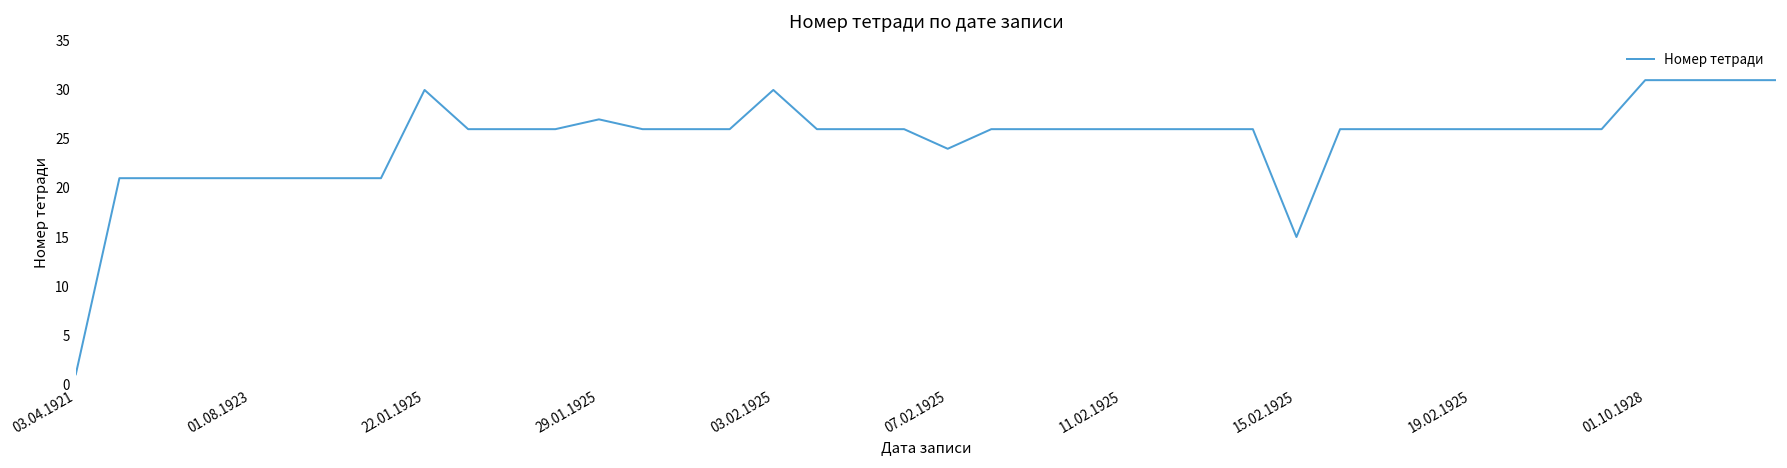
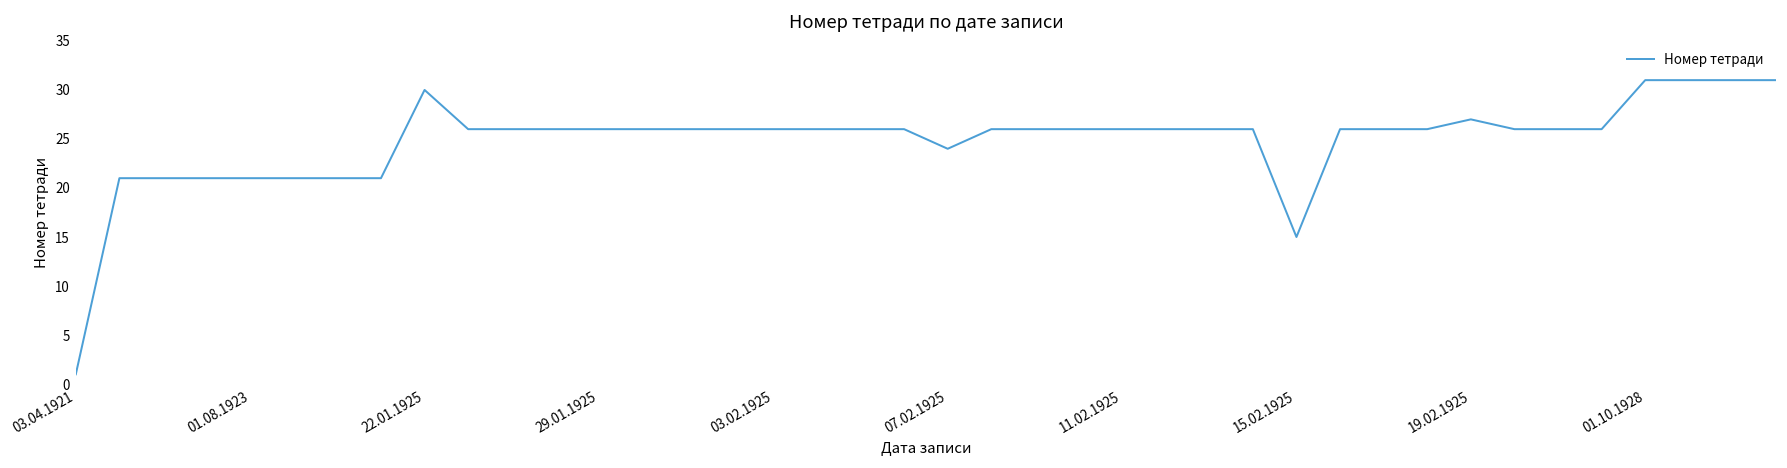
  {
    "03.04.1921": 1,
    "01.08.1923": 21,
    "22.01.1925": 30,
-   "29.01.1925": 27,
-   "03.02.1925": 30,
+   "29.01.1925": 26,
+   "03.02.1925": 26,
    "07.02.1925": 24,
    "11.02.1925": 26,
    "15.02.1925": 15,
-   "19.02.1925": 26,
+   "19.02.1925": 27,
    "01.10.1928": 31
  }
